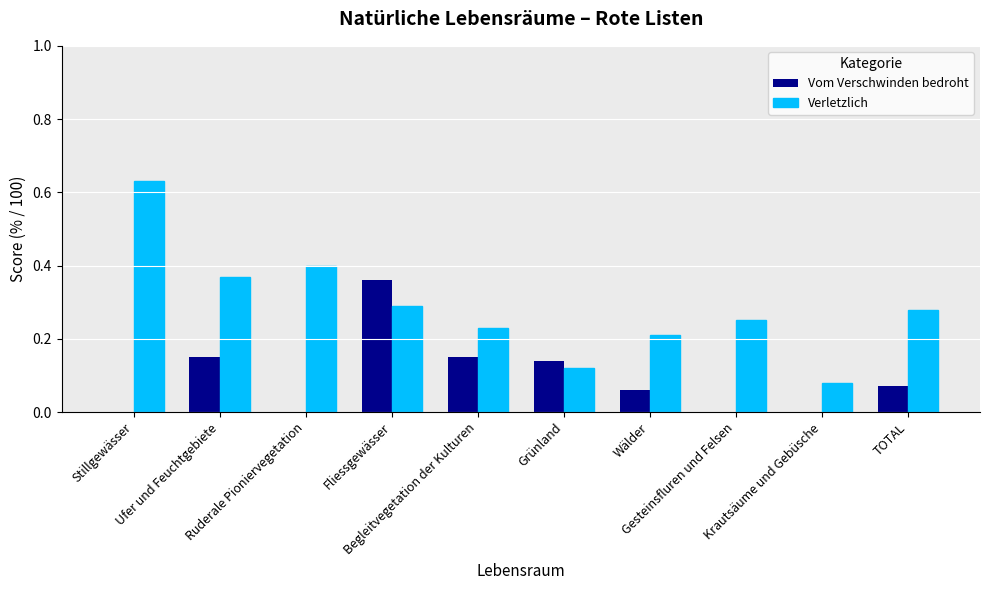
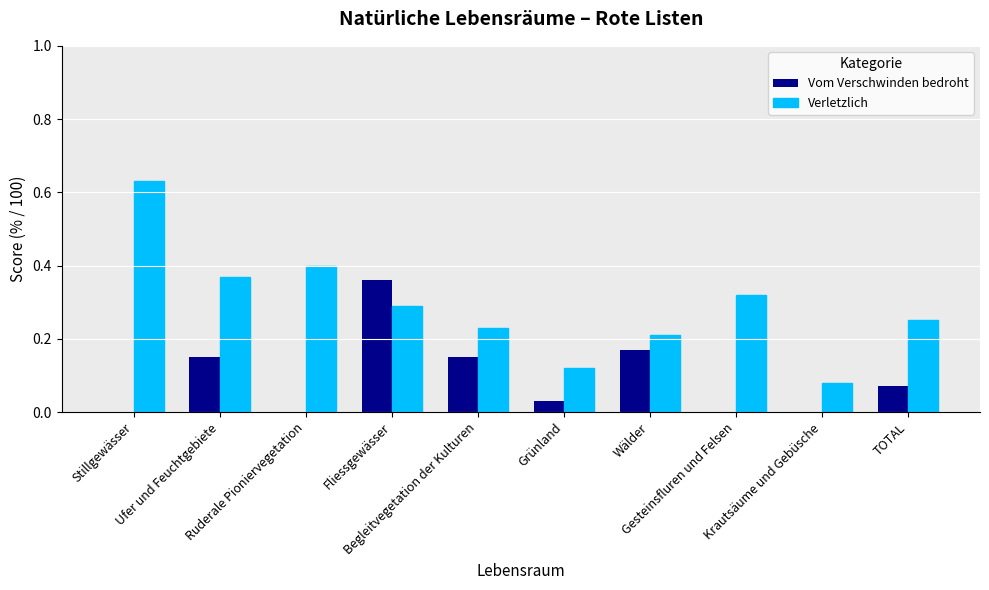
  {
    "Vom Verschwinden bedroht": {
      "Stillgewässer": 0.00,
      "Ufer und Feuchtgebiete": 0.15,
      "Ruderale Pioniervegetation": 0.00,
      "Fliessgewässer": 0.36,
      "Begleitvegetation der Kulturen": 0.15,
-     "Grünland": 0.14,
-     "Wälder": 0.06,
+     "Grünland": 0.03,
+     "Wälder": 0.17,
      "Gesteinsfluren und Felsen": 0.00,
      "Krautsäume und Gebüsche": 0.00,
      "TOTAL": 0.07
    },
    "Verletzlich": {
      "Stillgewässer": 0.63,
      "Ufer und Feuchtgebiete": 0.37,
      "Ruderale Pioniervegetation": 0.40,
      "Fliessgewässer": 0.29,
      "Begleitvegetation der Kulturen": 0.23,
      "Grünland": 0.12,
      "Wälder": 0.21,
-     "Gesteinsfluren und Felsen": 0.25,
+     "Gesteinsfluren und Felsen": 0.32,
      "Krautsäume und Gebüsche": 0.08,
-     "TOTAL": 0.28
+     "TOTAL": 0.25
    }
  }
